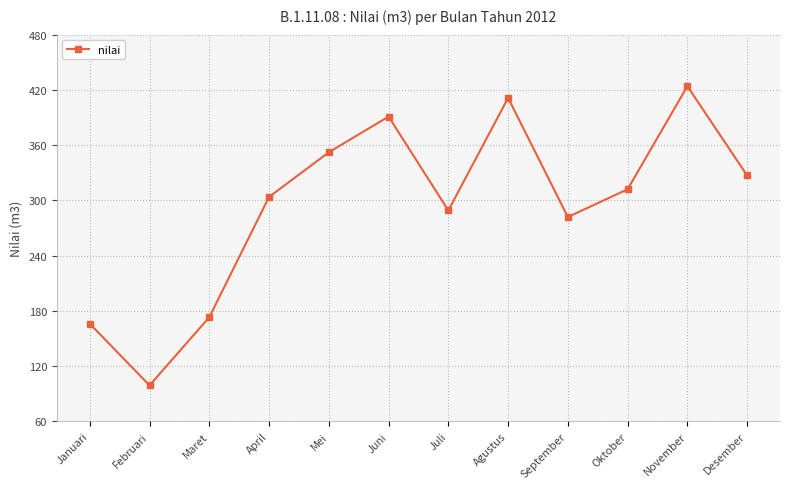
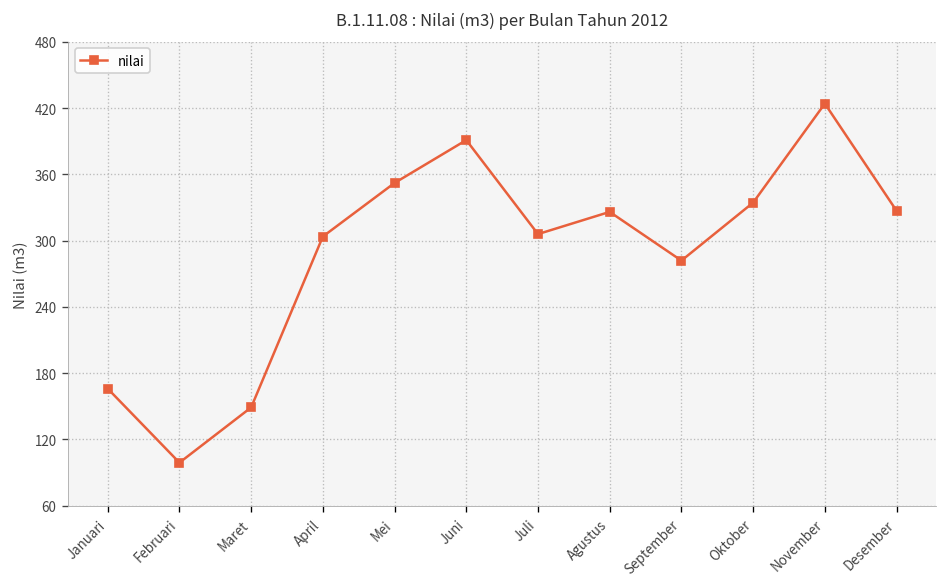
  {
    "Januari": 170,
    "Februari": 100,
-   "Maret": 170,
+   "Maret": 150,
    "April": 300,
    "Mei": 350,
    "Juni": 390,
-   "Juli": 290,
-   "Agustus": 410,
+   "Juli": 310,
+   "Agustus": 330,
    "September": 280,
-   "Oktober": 310,
+   "Oktober": 330,
    "November": 420,
    "Desember": 330
  }
